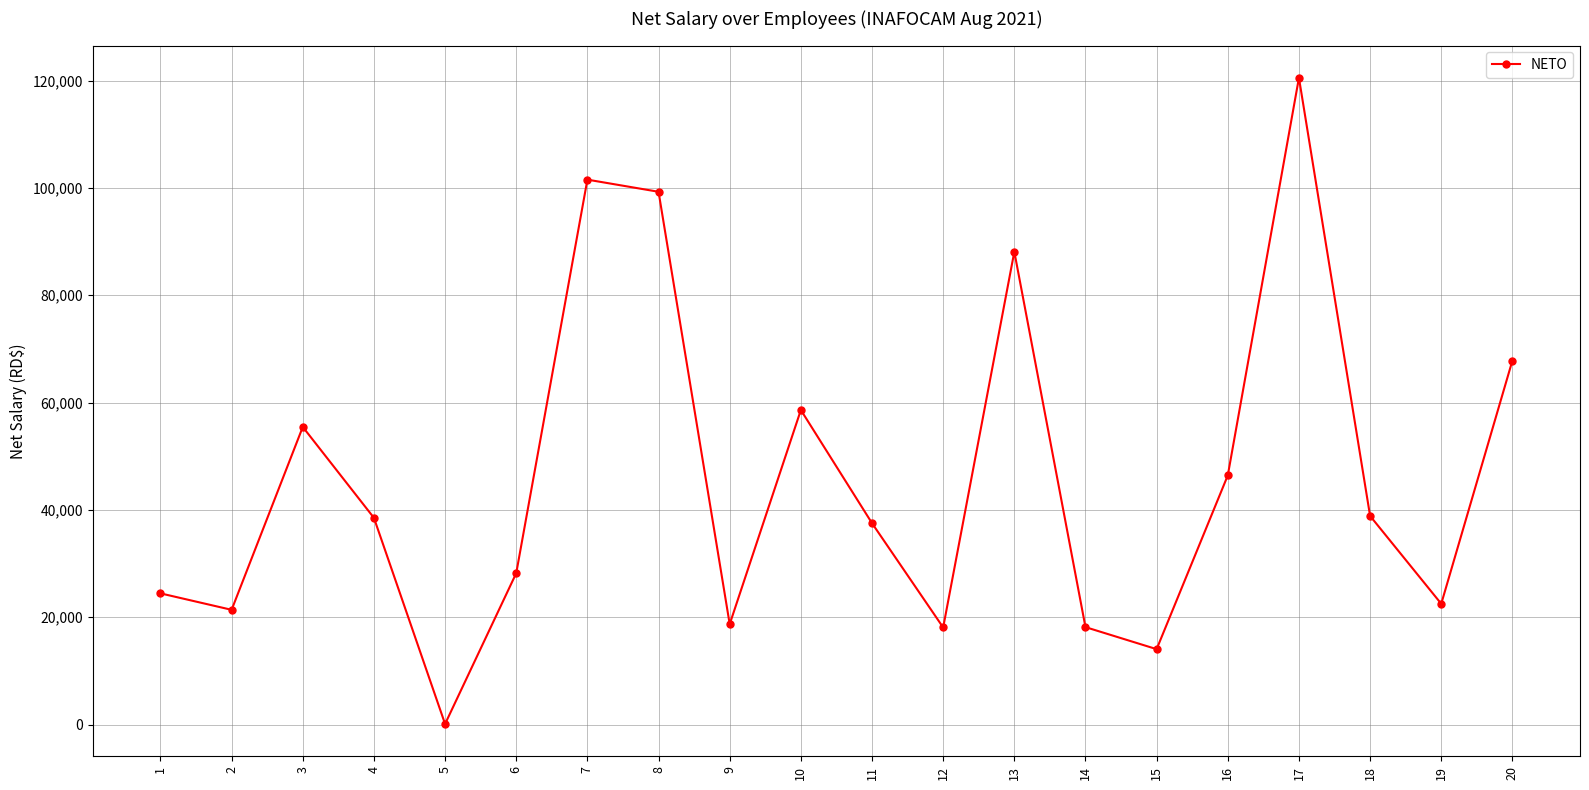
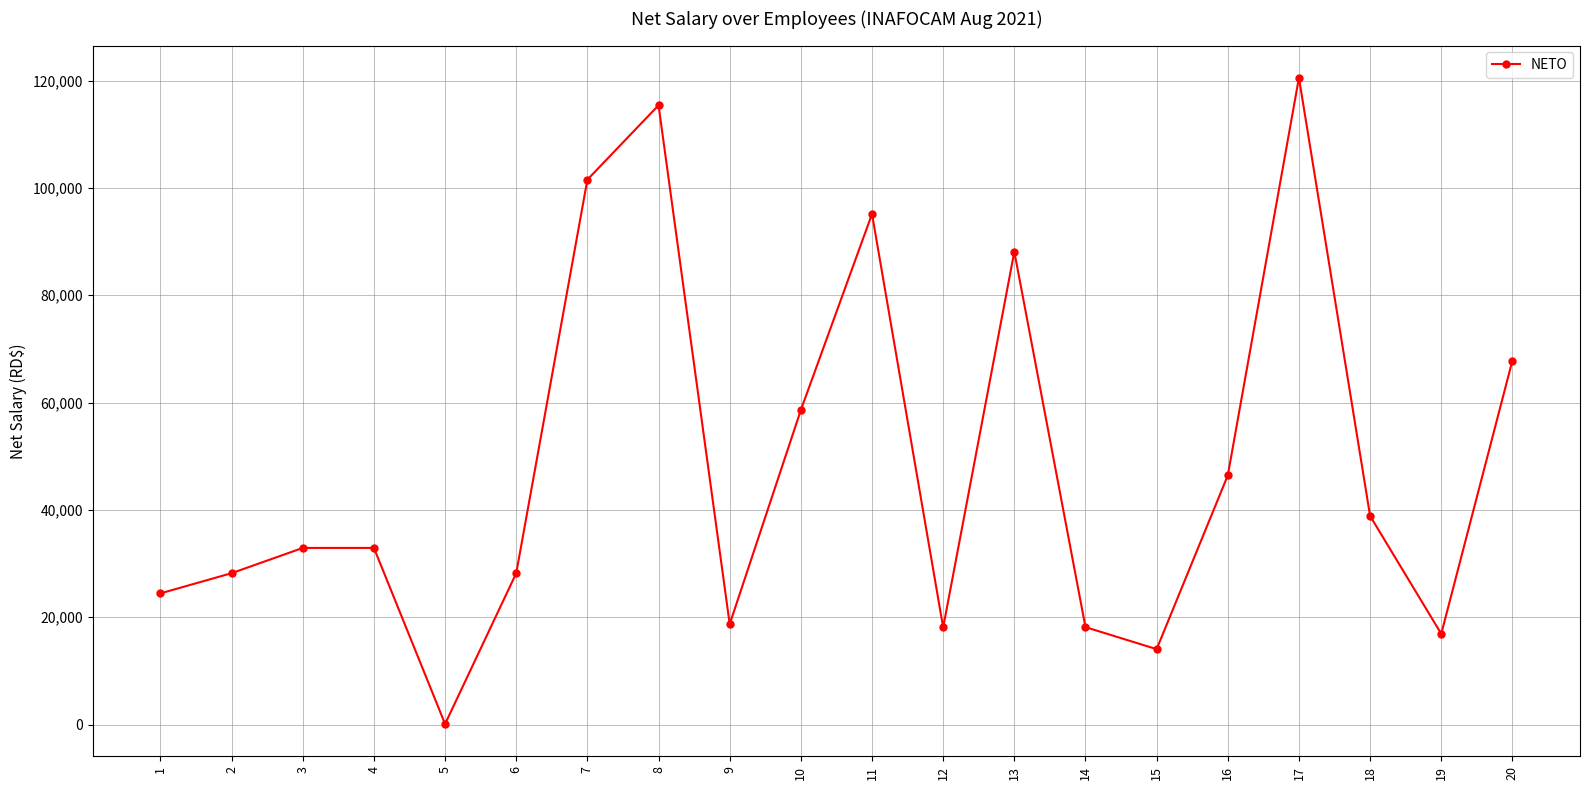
  {
    "1": "24,000",
-   "2": "21,000",
-   "3": "55,000",
-   "4": "39,000",
+   "2": "28,000",
+   "3": "33,000",
+   "4": "33,000",
    "5": "0",
    "6": "28,000",
    "7": "102,000",
-   "8": "99,000",
+   "8": "115,000",
    "9": "19,000",
    "10": "59,000",
-   "11": "38,000",
+   "11": "95,000",
    "12": "18,000",
    "13": "88,000",
    "14": "18,000",
    "15": "14,000",
    "16": "46,000",
    "17": "121,000",
    "18": "39,000",
-   "19": "22,000",
+   "19": "17,000",
    "20": "68,000"
  }
